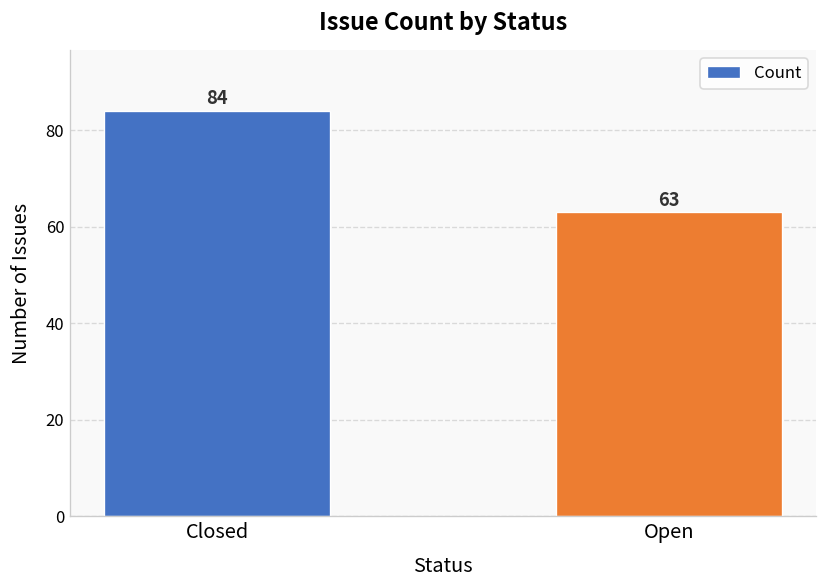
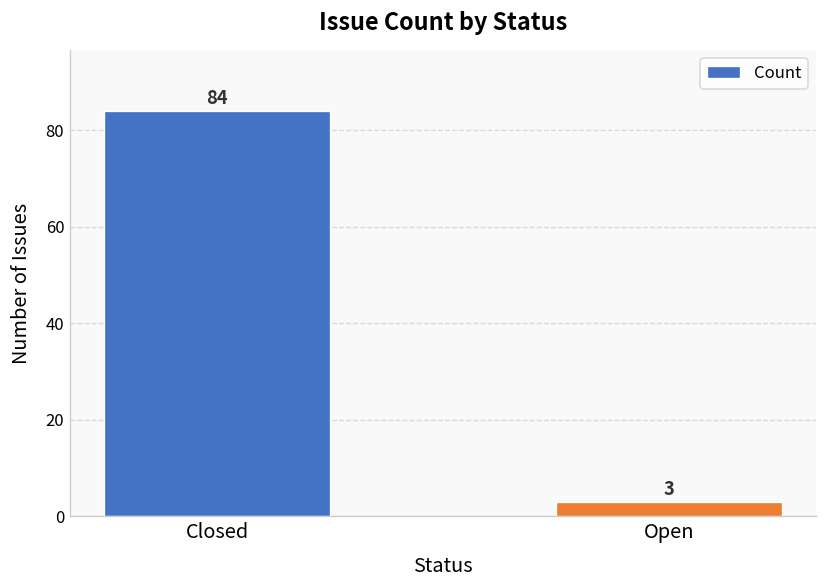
  {
    "Closed": 84,
-   "Open": 63
+   "Open": 3
  }
